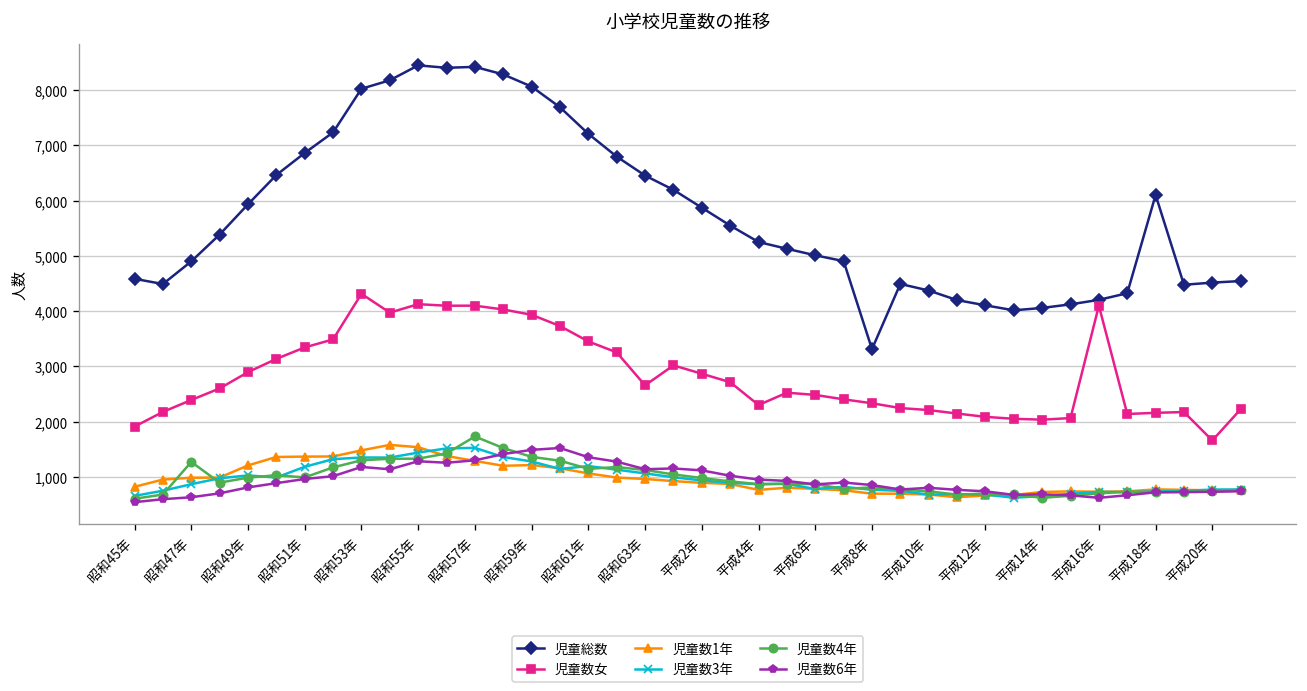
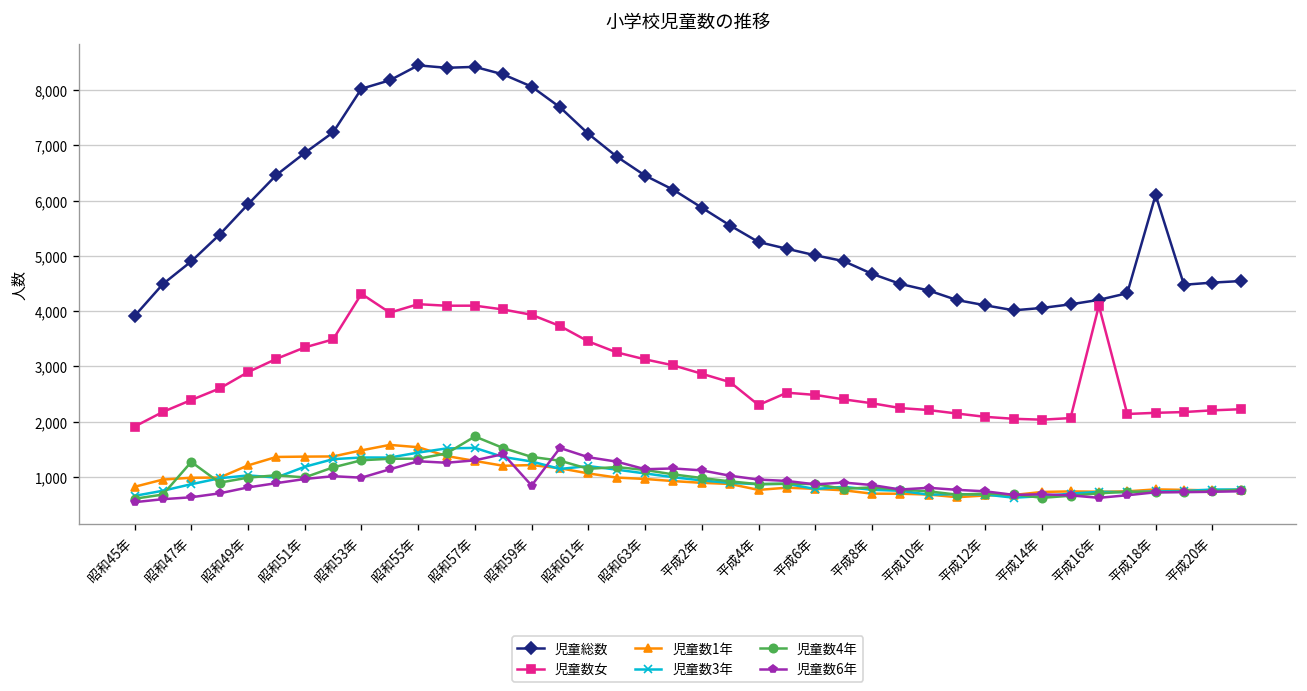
  {
    "児童総数": {
-     "昭和45年": "4,600",
+     "昭和45年": "3,900",
      "昭和47年": "4,900",
      "昭和49年": "5,900",
      "昭和51年": "6,900",
      "昭和53年": "8,000",
      "昭和55年": "8,400",
      "昭和57年": "8,400",
      "昭和59年": "8,100",
      "昭和61年": "7,200",
      "昭和63年": "6,500",
      "平成2年": "5,900",
      "平成4年": "5,300",
      "平成6年": "5,000",
-     "平成8年": "3,300",
+     "平成8年": "4,700",
      "平成10年": "4,400",
      "平成12年": "4,100",
      "平成14年": "4,100",
      "平成16年": "4,200",
      "平成18年": "6,100",
      "平成20年": "4,500"
    },
    "児童数女": {
      "昭和45年": "1,900",
      "昭和47年": "2,400",
      "昭和49年": "2,900",
      "昭和51年": "3,300",
      "昭和53年": "4,300",
      "昭和55年": "4,100",
      "昭和57年": "4,100",
      "昭和59年": "3,900",
      "昭和61年": "3,500",
-     "昭和63年": "2,700",
+     "昭和63年": "3,100",
      "平成2年": "2,900",
      "平成4年": "2,300",
      "平成6年": "2,500",
      "平成8年": "2,300",
      "平成10年": "2,200",
      "平成12年": "2,100",
      "平成14年": "2,000",
      "平成16年": "4,100",
      "平成18年": "2,200",
-     "平成20年": "1,700"
+     "平成20年": "2,200"
    },
    "児童数1年": {
      "昭和45年": "800",
      "昭和47年": "1,000",
      "昭和49年": "1,200",
      "昭和51年": "1,400",
      "昭和53年": "1,500",
      "昭和55年": "1,500",
      "昭和59年": "1,200",
      "昭和61年": "1,100",
      "昭和63年": "1,000",
      "平成4年": "800",
      "平成8年": "700"
    },
    "児童数3年": {
      "昭和47年": "900",
      "昭和51年": "1,200",
      "昭和55年": "1,400",
      "昭和57年": "1,500",
      "昭和59年": "1,300",
      "昭和63年": "1,100"
    },
    "児童数4年": {
      "昭和47年": "1,300",
      "昭和57年": "1,700",
      "昭和59年": "1,400",
      "平成10年": "700"
    },
    "児童数6年": {
      "昭和45年": "500",
      "昭和47年": "600",
      "昭和49年": "800",
-     "昭和53年": "1,200",
-     "昭和59年": "1,500",
+     "昭和53年": "1,000",
+     "昭和59年": "800",
      "昭和61年": "1,400",
      "平成2年": "1,100",
      "平成4年": "1,000",
      "平成10年": "800",
      "平成16年": "600"
    }
  }
